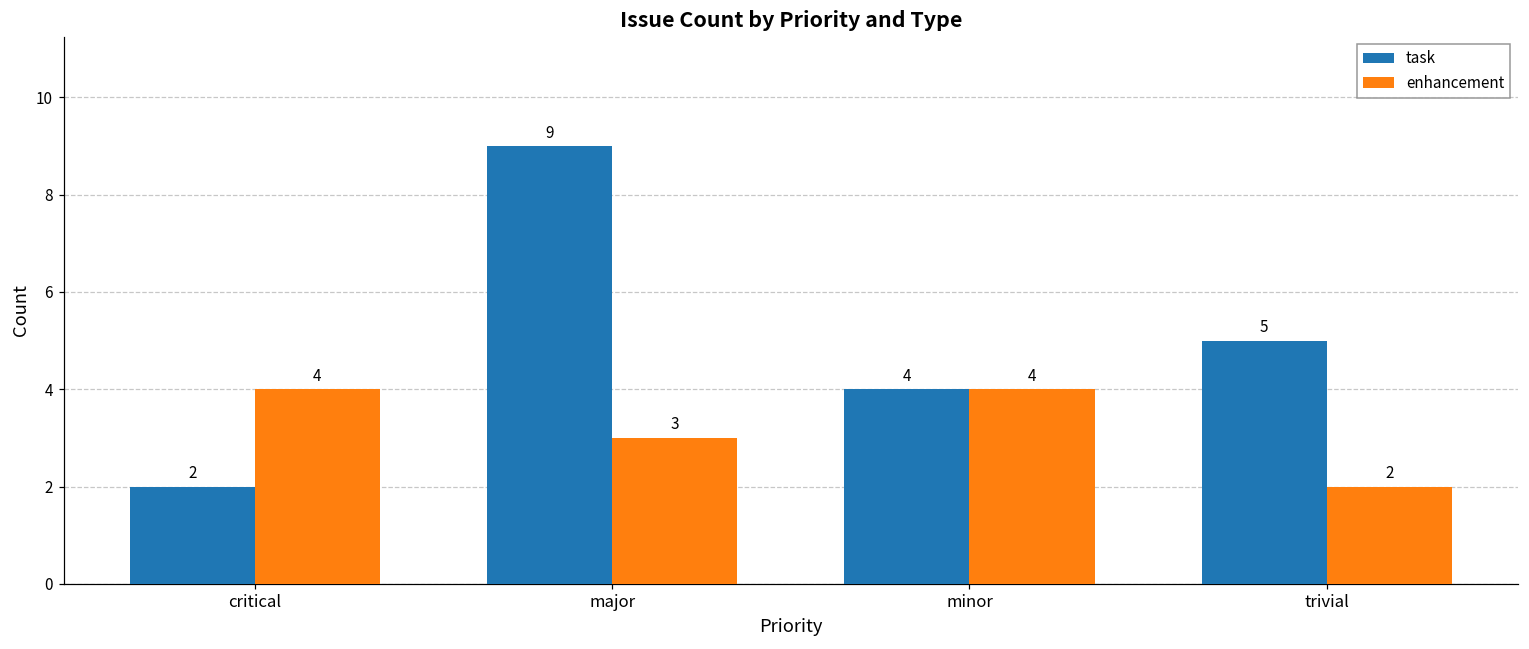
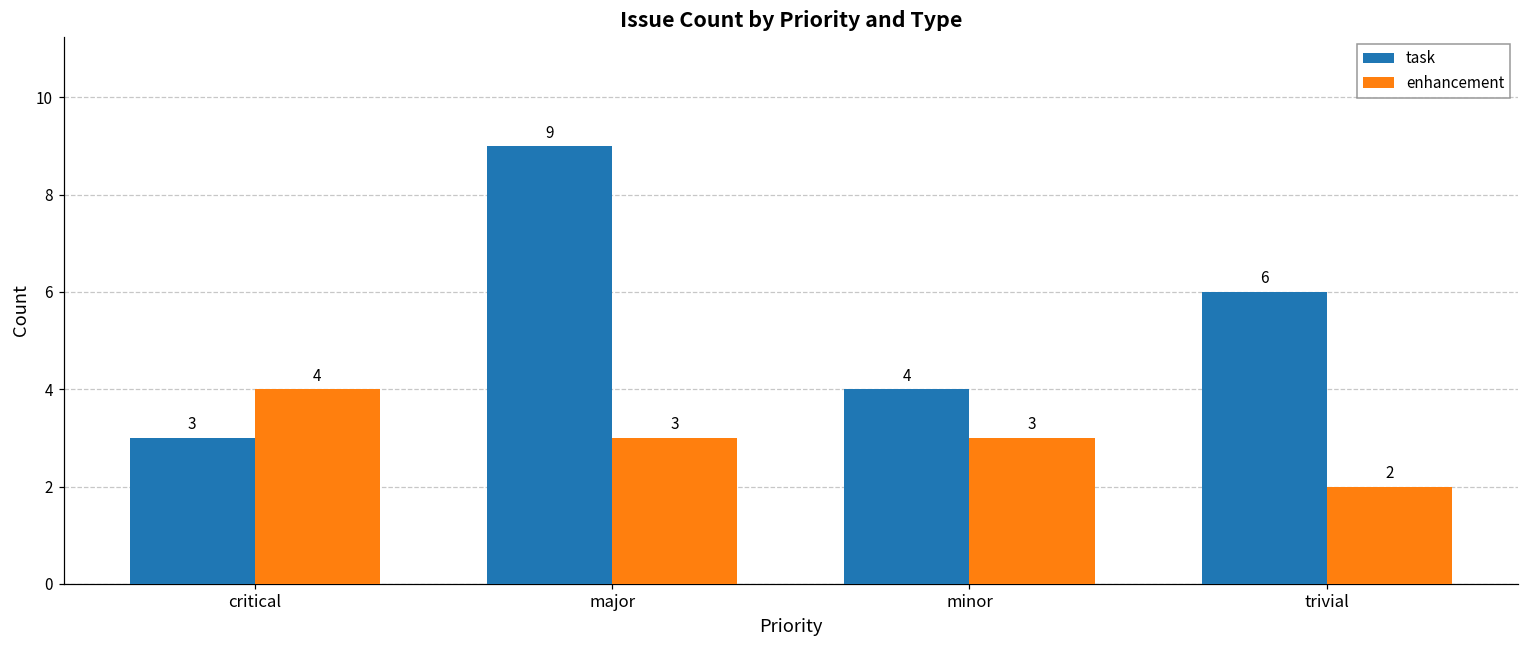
  {
    "task": {
-     "critical": 2,
+     "critical": 3,
      "major": 9,
      "minor": 4,
-     "trivial": 5
+     "trivial": 6
    },
    "enhancement": {
      "critical": 4,
      "major": 3,
-     "minor": 4,
+     "minor": 3,
      "trivial": 2
    }
  }
